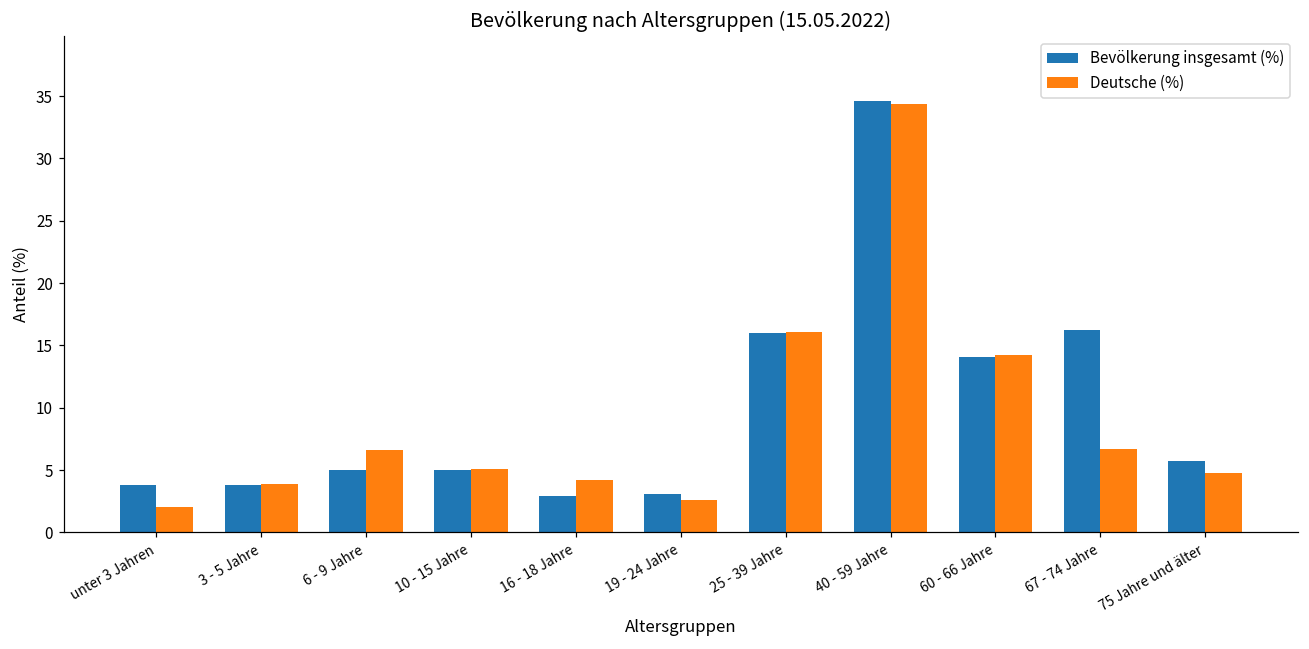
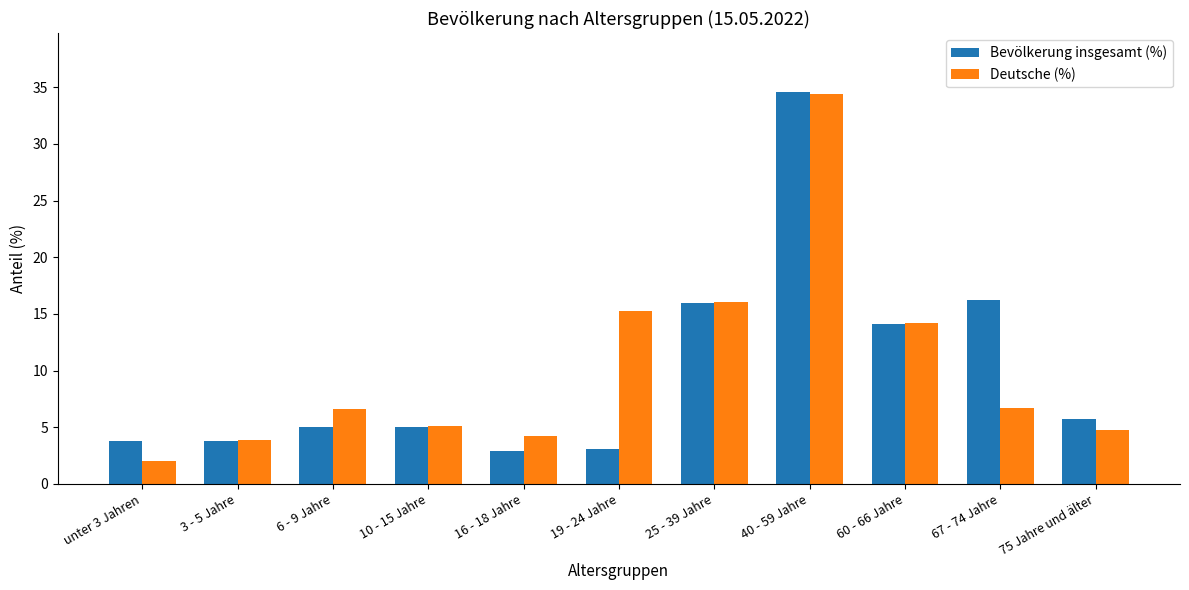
  {
    "Bevölkerung insgesamt (%)": {
      "unter 3 Jahren": 3.8,
      "3 - 5 Jahre": 3.8,
      "6 - 9 Jahre": 5.0,
      "10 - 15 Jahre": 5.0,
      "16 - 18 Jahre": 2.9,
      "19 - 24 Jahre": 3.1,
      "25 - 39 Jahre": 16.0,
      "40 - 59 Jahre": 34.6,
      "60 - 66 Jahre": 14.1,
      "67 - 74 Jahre": 16.2,
      "75 Jahre und älter": 5.7
    },
    "Deutsche (%)": {
      "unter 3 Jahren": 2.0,
      "3 - 5 Jahre": 3.9,
      "6 - 9 Jahre": 6.6,
      "10 - 15 Jahre": 5.1,
      "16 - 18 Jahre": 4.2,
-     "19 - 24 Jahre": 2.6,
+     "19 - 24 Jahre": 15.3,
      "25 - 39 Jahre": 16.1,
      "40 - 59 Jahre": 34.4,
      "60 - 66 Jahre": 14.2,
      "67 - 74 Jahre": 6.7,
      "75 Jahre und älter": 4.8
    }
  }
